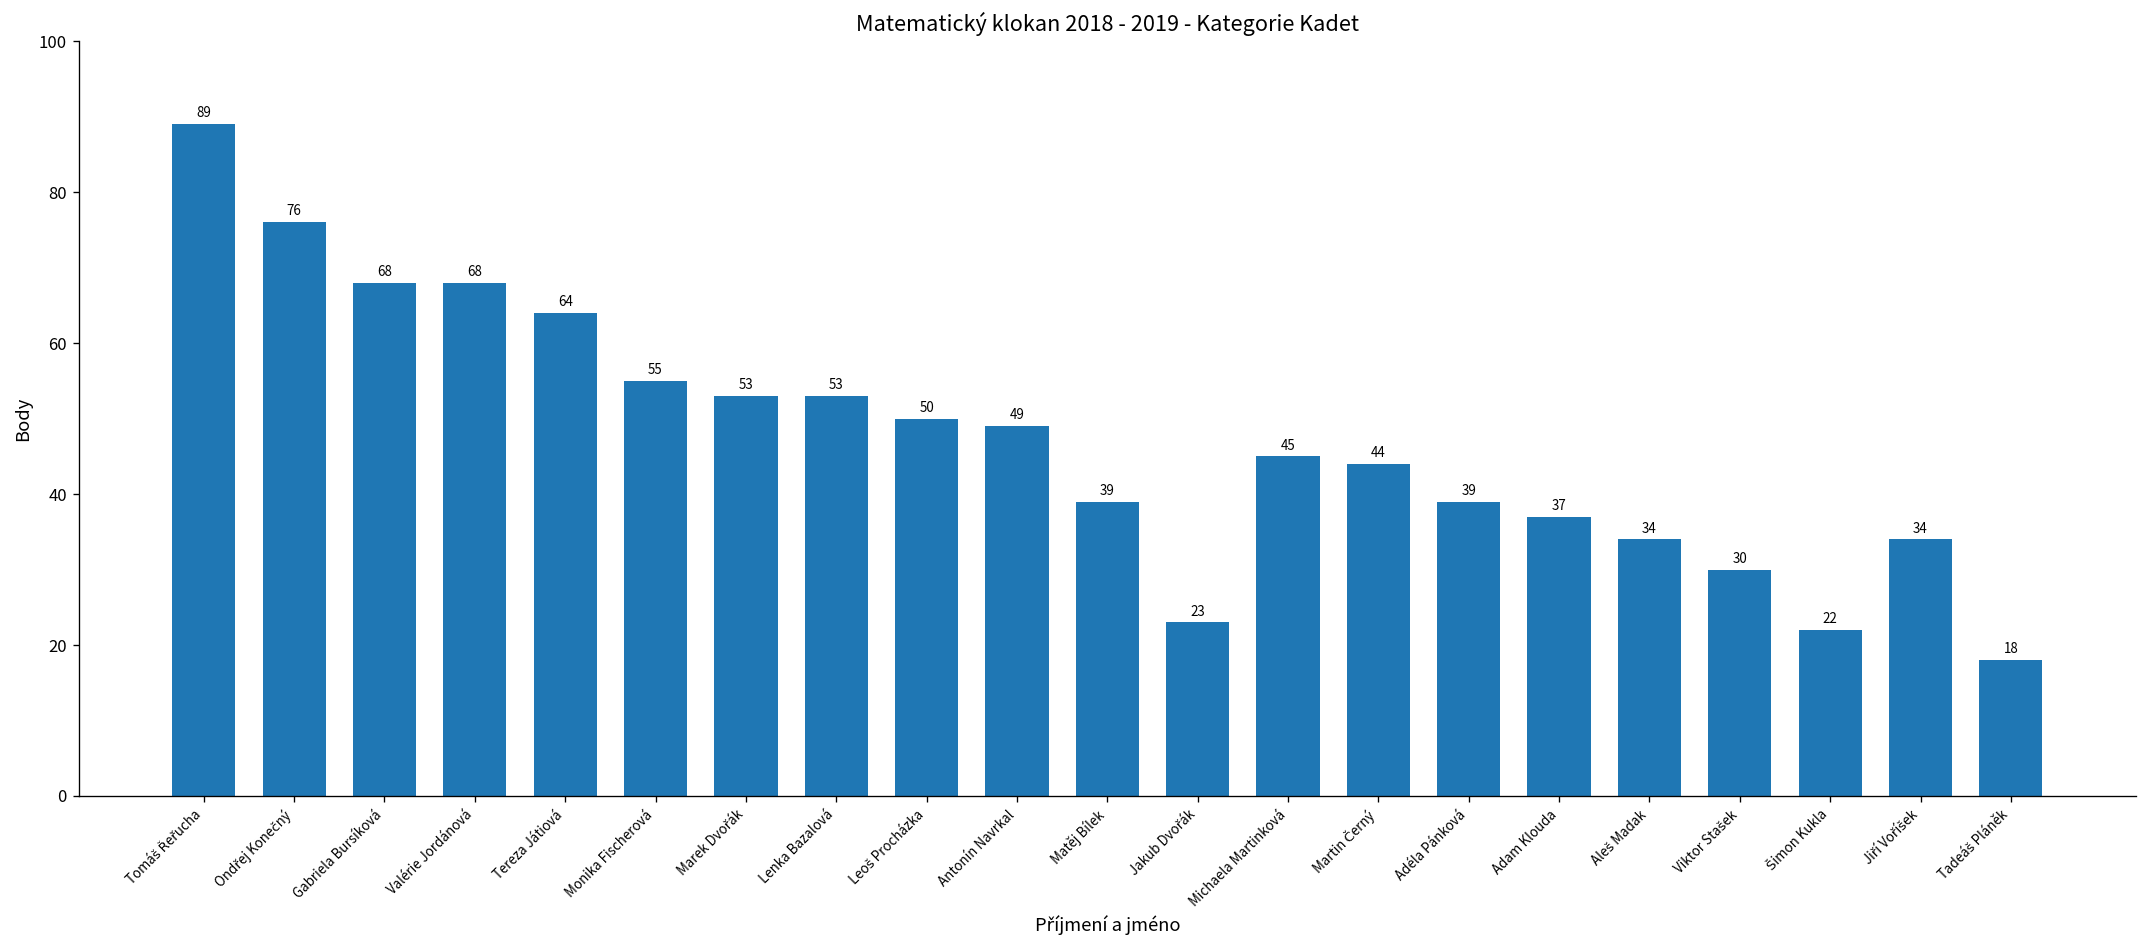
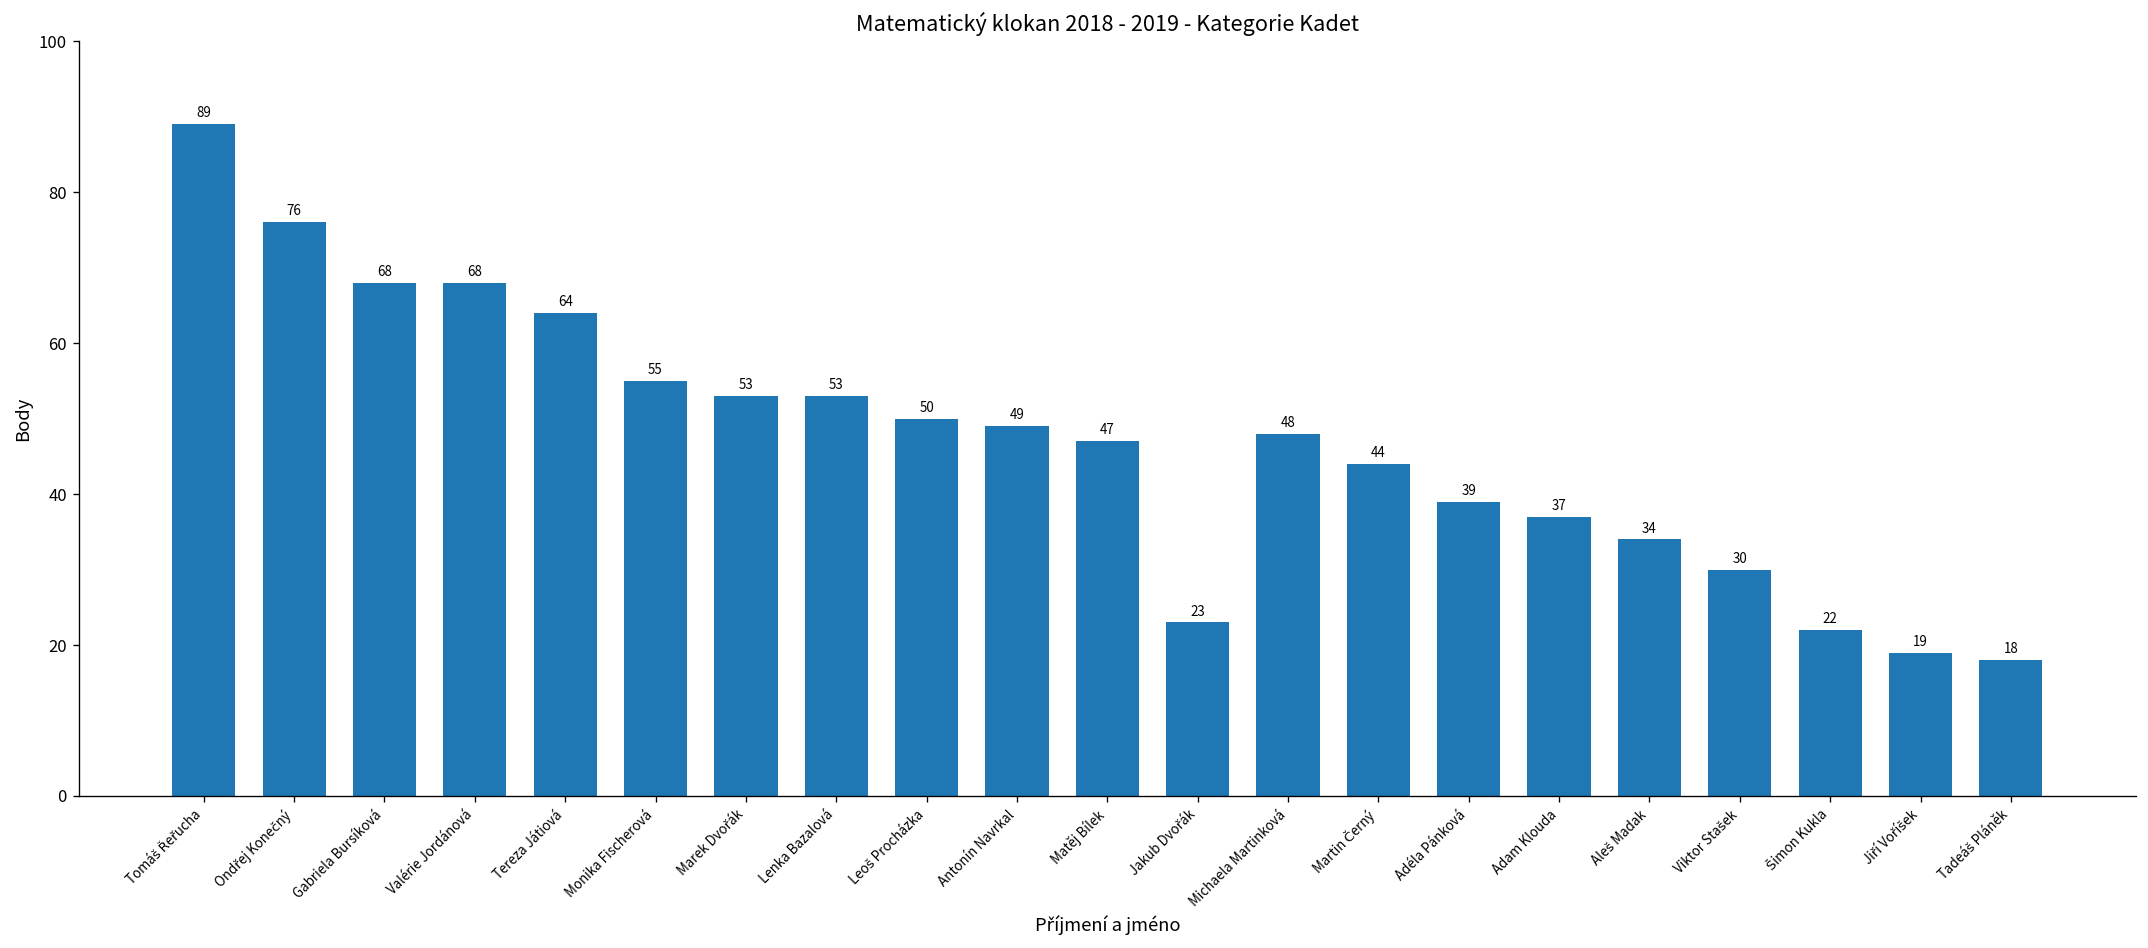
  {
    "Tomáš Řeřucha": 89,
    "Ondřej Konečný": 76,
    "Gabriela Bursíková": 68,
    "Valérie Jordánová": 68,
    "Tereza Játiová": 64,
    "Monika Fischerová": 55,
    "Marek Dvořák": 53,
    "Lenka Bazalová": 53,
    "Leoš Procházka": 50,
    "Antonín Navrkal": 49,
-   "Matěj Bílek": 39,
+   "Matěj Bílek": 47,
    "Jakub Dvořák": 23,
-   "Michaela Martinková": 45,
+   "Michaela Martinková": 48,
    "Martin Černý": 44,
    "Adéla Pánková": 39,
    "Adam Klouda": 37,
    "Aleš Madak": 34,
    "Viktor Stašek": 30,
    "Šimon Kukla": 22,
-   "Jiří Voříšek": 34,
+   "Jiří Voříšek": 19,
    "Tadeáš Pláněk": 18
  }
